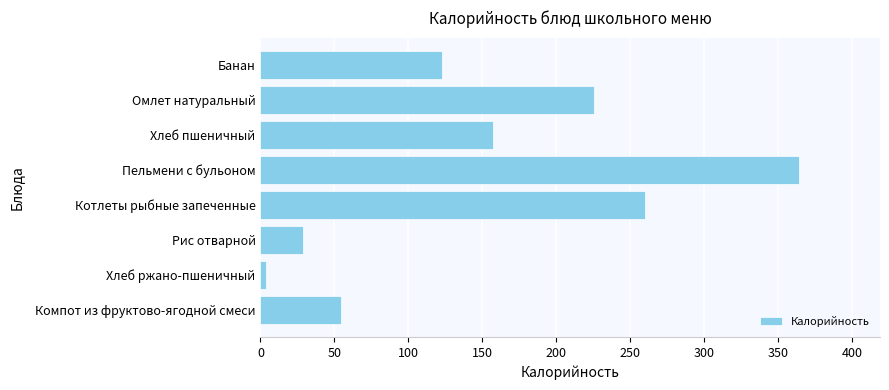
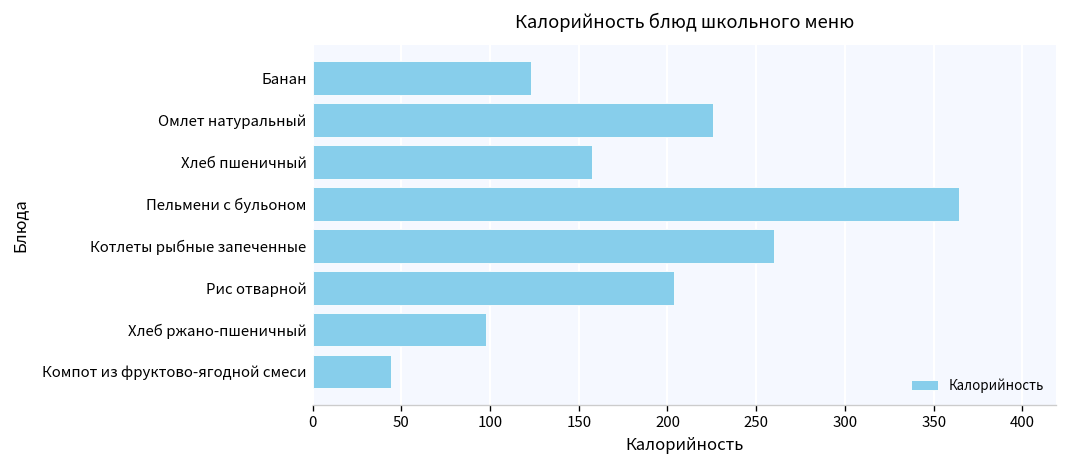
  {
    "Банан": 123,
    "Омлет натуральный": 226,
    "Хлеб пшеничный": 158,
    "Пельмени с бульоном": 364,
    "Котлеты рыбные запеченные": 260,
-   "Рис отварной": 29,
-   "Хлеб ржано-пшеничный": 4,
-   "Компот из фруктово-ягодной смеси": 55
+   "Рис отварной": 204,
+   "Хлеб ржано-пшеничный": 98,
+   "Компот из фруктово-ягодной смеси": 44
  }
